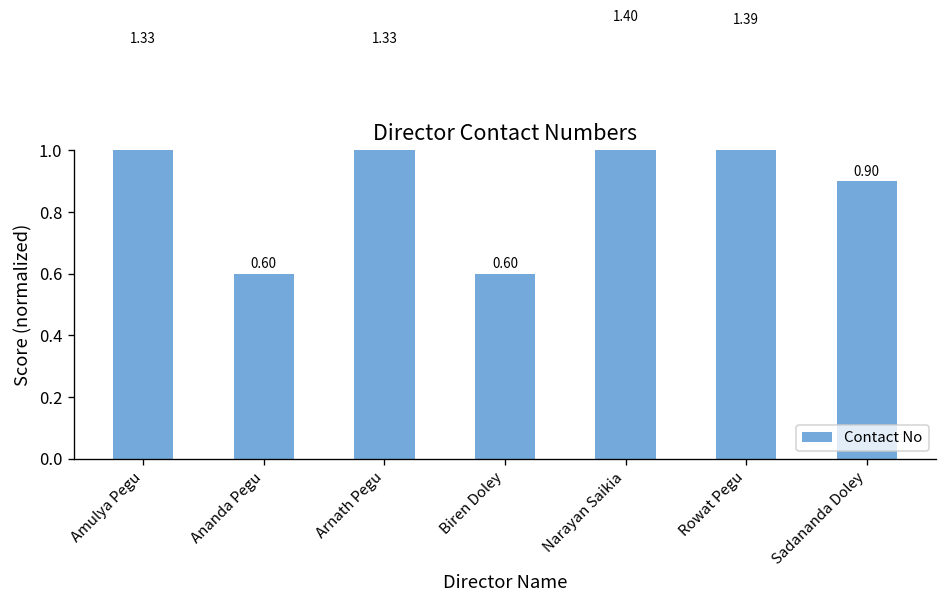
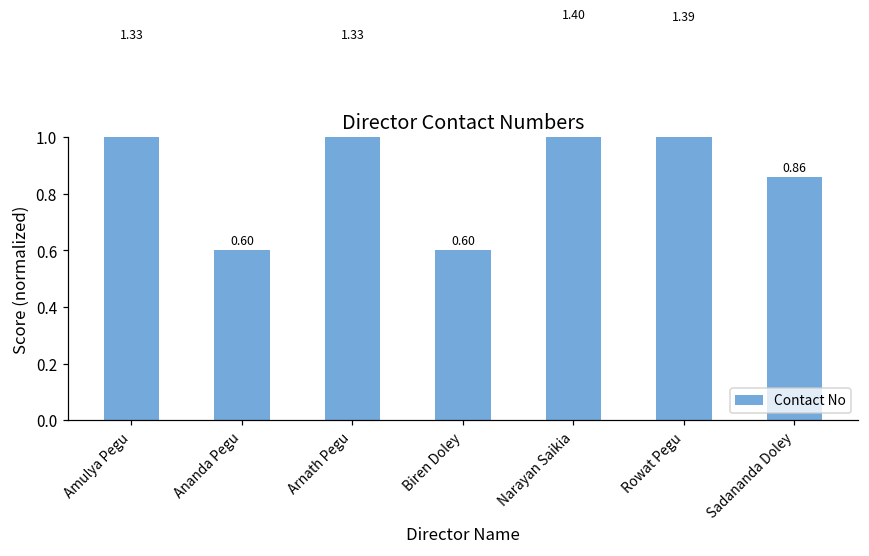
  {
    "Ananda Pegu": 0.60,
    "Biren Doley": 0.60,
-   "Sadananda Doley": 0.90
+   "Sadananda Doley": 0.86
  }
